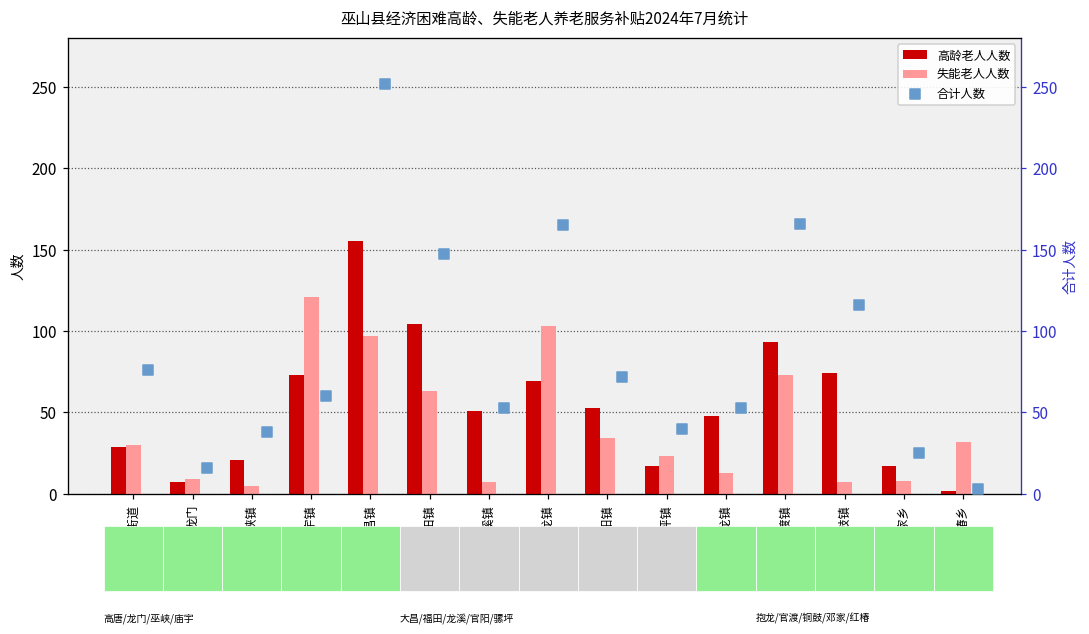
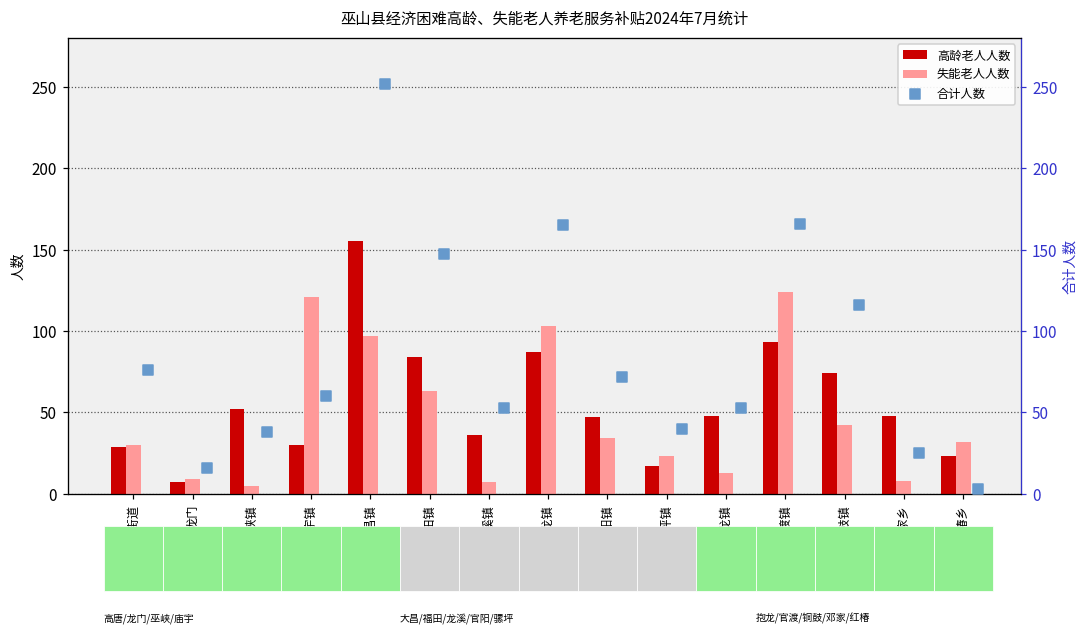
  {
    "高龄老人人数": {
      "高唐街道": 29,
      "龙门": 7,
-     "巫峡镇": 21,
-     "庙宇镇": 73,
+     "巫峡镇": 52,
+     "庙宇镇": 30,
      "大昌镇": 155,
-     "福田镇": 104,
-     "龙溪镇": 51,
-     "双龙镇": 69,
-     "官阳镇": 53,
+     "福田镇": 84,
+     "龙溪镇": 36,
+     "双龙镇": 87,
+     "官阳镇": 47,
      "骡坪镇": 17,
      "抱龙镇": 48,
      "官渡镇": 93,
      "铜鼓镇": 74,
-     "邓家乡": 17,
-     "红椿乡": 2
+     "邓家乡": 48,
+     "红椿乡": 23
    },
    "失能老人人数": {
      "高唐街道": 30,
      "龙门": 9,
      "巫峡镇": 5,
      "庙宇镇": 121,
      "大昌镇": 97,
      "福田镇": 63,
      "龙溪镇": 7,
      "双龙镇": 103,
      "官阳镇": 34,
      "骡坪镇": 23,
      "抱龙镇": 13,
-     "官渡镇": 73,
-     "铜鼓镇": 7,
+     "官渡镇": 124,
+     "铜鼓镇": 42,
      "邓家乡": 8,
      "红椿乡": 32
    }
  }
